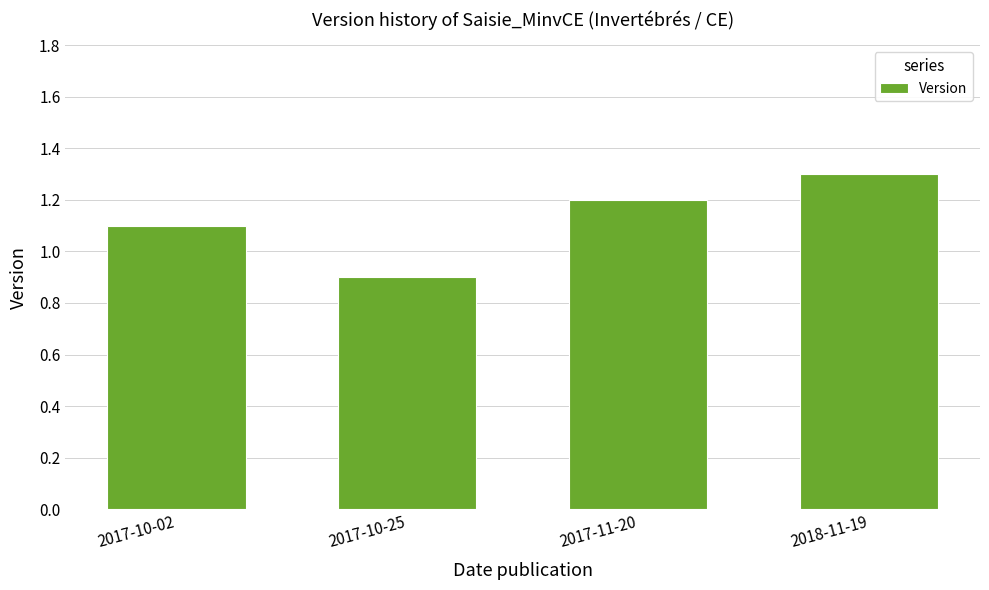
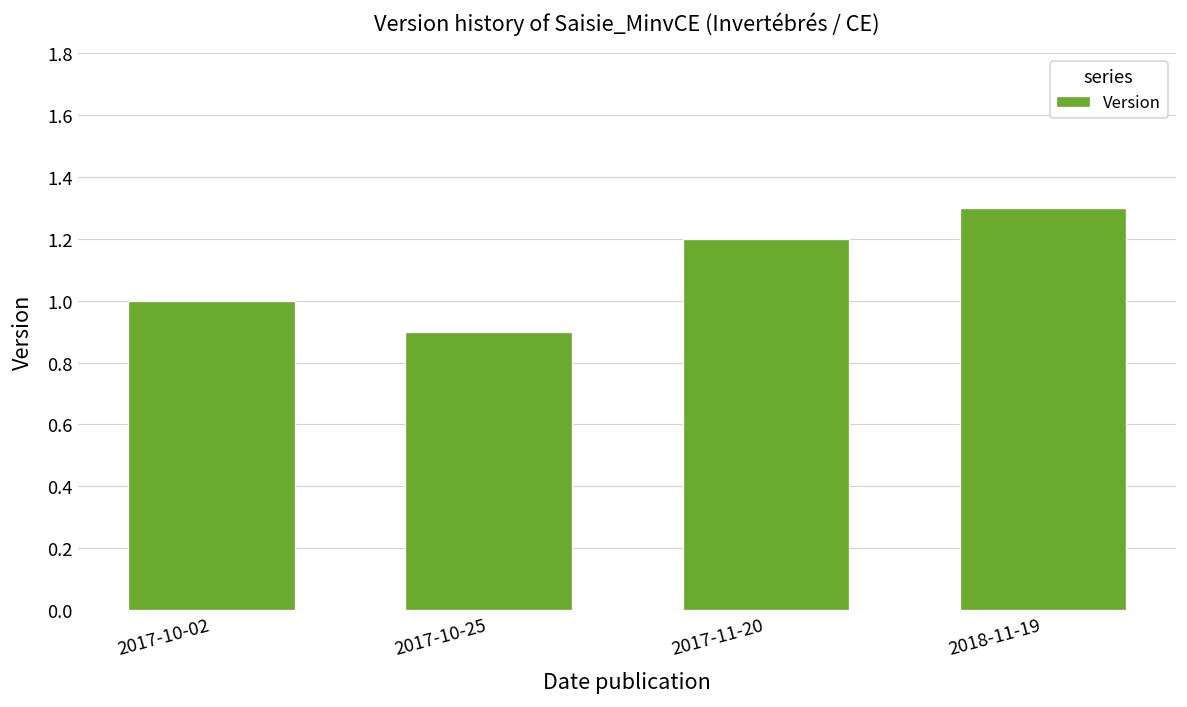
  {
-   "2017-10-02": 1.1,
+   "2017-10-02": 1.0,
    "2017-10-25": 0.9,
    "2017-11-20": 1.2,
    "2018-11-19": 1.3
  }
